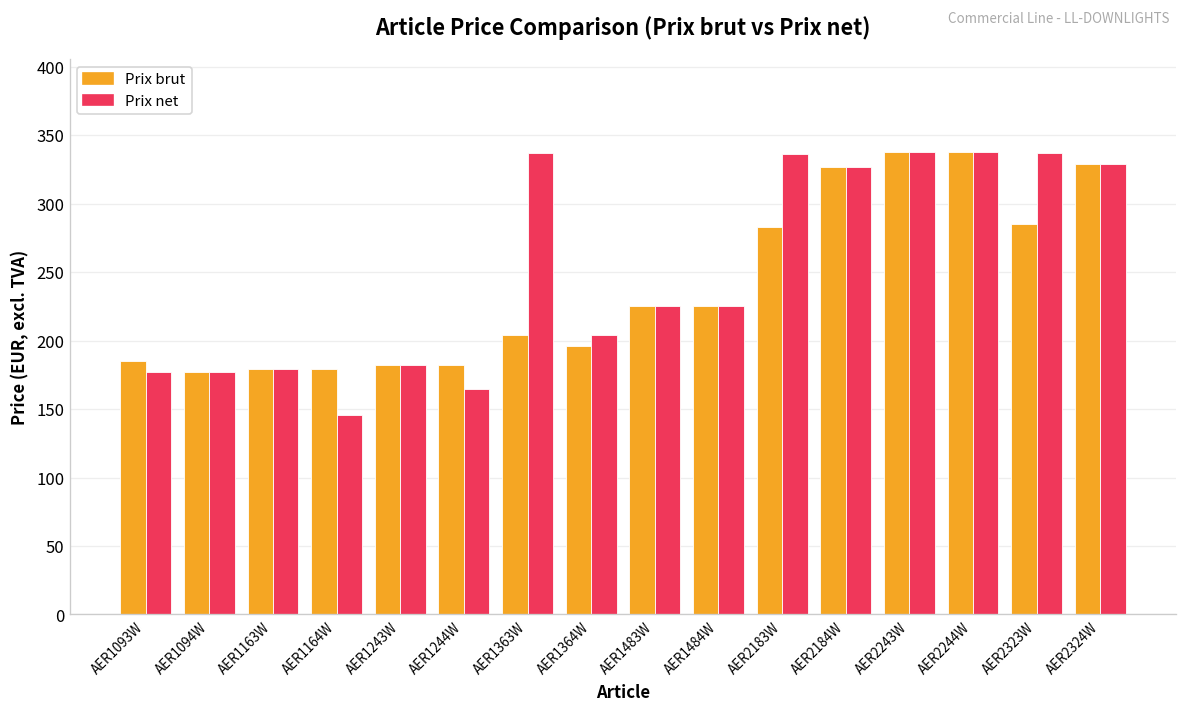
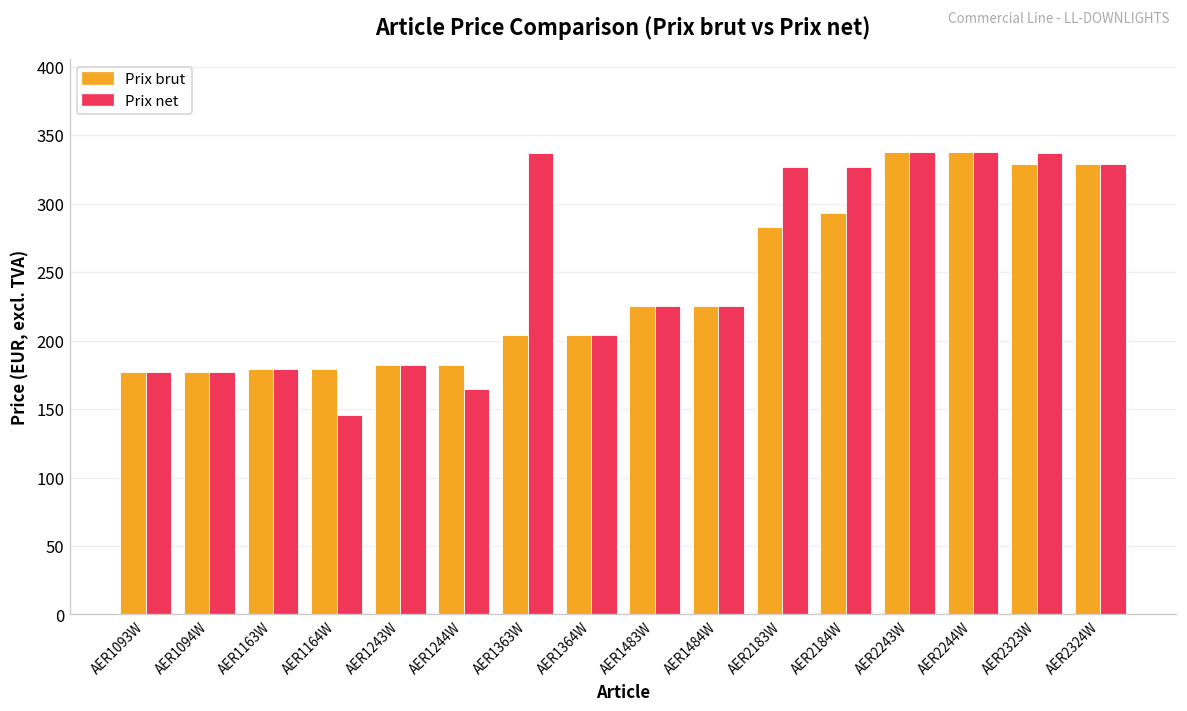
  {
    "Prix brut": {
-     "AER1093W": 185,
+     "AER1093W": 177,
      "AER1094W": 177,
      "AER1163W": 179,
      "AER1164W": 179,
      "AER1243W": 182,
      "AER1244W": 182,
      "AER1363W": 204,
-     "AER1364W": 196,
+     "AER1364W": 204,
      "AER1483W": 225,
      "AER1484W": 225,
      "AER2183W": 283,
-     "AER2184W": 327,
+     "AER2184W": 293,
      "AER2243W": 338,
      "AER2244W": 338,
-     "AER2323W": 285,
+     "AER2323W": 329,
      "AER2324W": 329
    },
    "Prix net": {
      "AER1093W": 177,
      "AER1094W": 177,
      "AER1163W": 179,
      "AER1164W": 146,
      "AER1243W": 182,
      "AER1244W": 165,
      "AER1363W": 337,
      "AER1364W": 204,
      "AER1483W": 225,
      "AER1484W": 225,
-     "AER2183W": 336,
+     "AER2183W": 327,
      "AER2184W": 327,
      "AER2243W": 338,
      "AER2244W": 338,
      "AER2323W": 337,
      "AER2324W": 329
    }
  }
